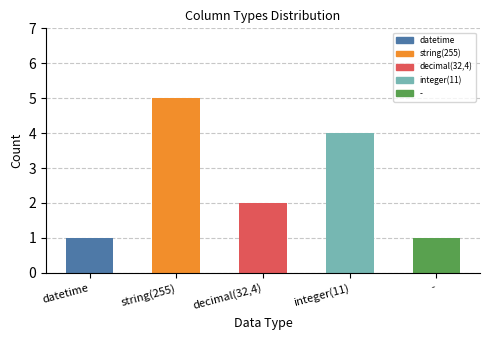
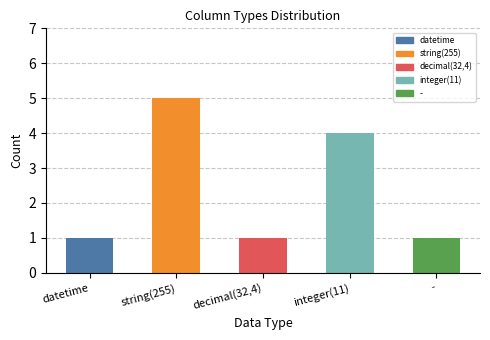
  {
    "datetime": 1,
    "string(255)": 5,
-   "decimal(32,4)": 2,
+   "decimal(32,4)": 1,
    "integer(11)": 4,
    "-": 1
  }
